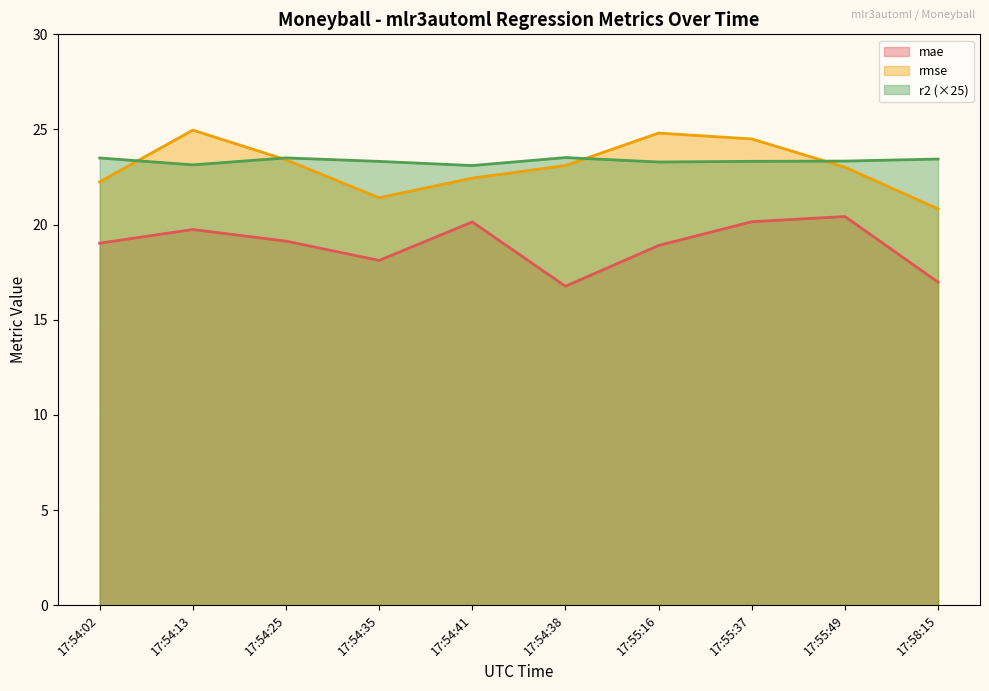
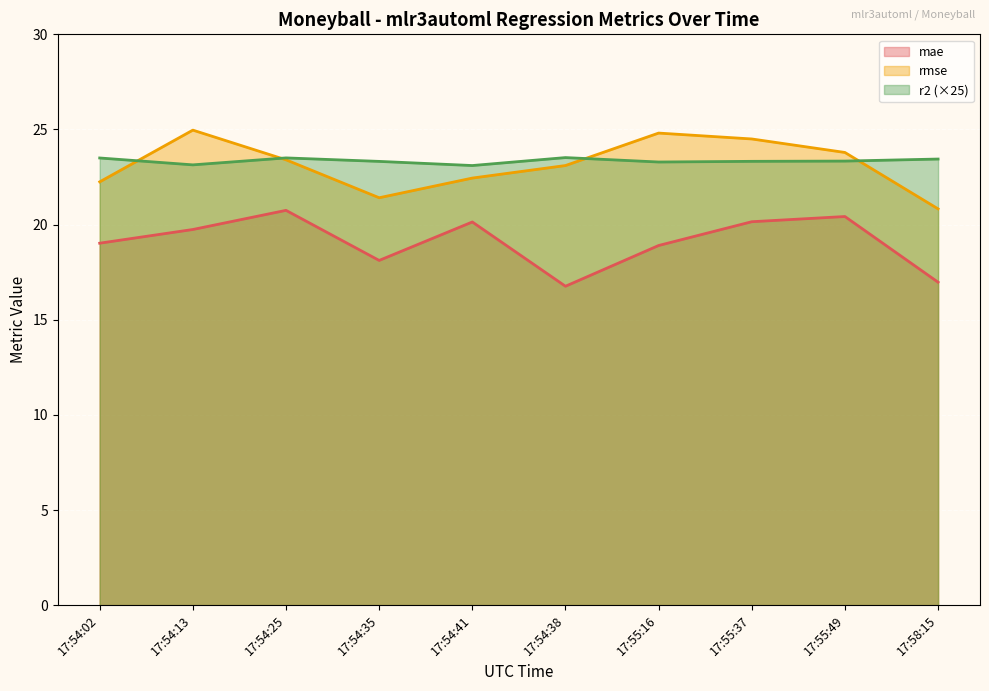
  {
    "mae": {
      "17:54:02": 19.0,
      "17:54:13": 19.7,
-     "17:54:25": 19.1,
+     "17:54:25": 20.7,
      "17:54:35": 18.1,
      "17:54:41": 20.1,
      "17:54:38": 16.8,
      "17:55:16": 18.9,
      "17:55:37": 20.2,
      "17:55:49": 20.4,
      "17:58:15": 17.0
    },
    "rmse": {
      "17:54:02": 22.2,
      "17:54:13": 25.0,
      "17:54:35": 21.4,
      "17:54:41": 22.4,
      "17:54:38": 23.1,
      "17:55:16": 24.8,
      "17:55:37": 24.5,
-     "17:55:49": 23.0,
+     "17:55:49": 23.8,
      "17:58:15": 20.8
    },
    "r2 (×25)": {
      "17:54:02": 23.5,
      "17:54:13": 23.1,
      "17:54:35": 23.3,
      "17:54:41": 23.1,
      "17:54:38": 23.5,
      "17:55:16": 23.3,
      "17:55:37": 23.3,
      "17:55:49": 23.3,
      "17:58:15": 23.4
    }
  }
